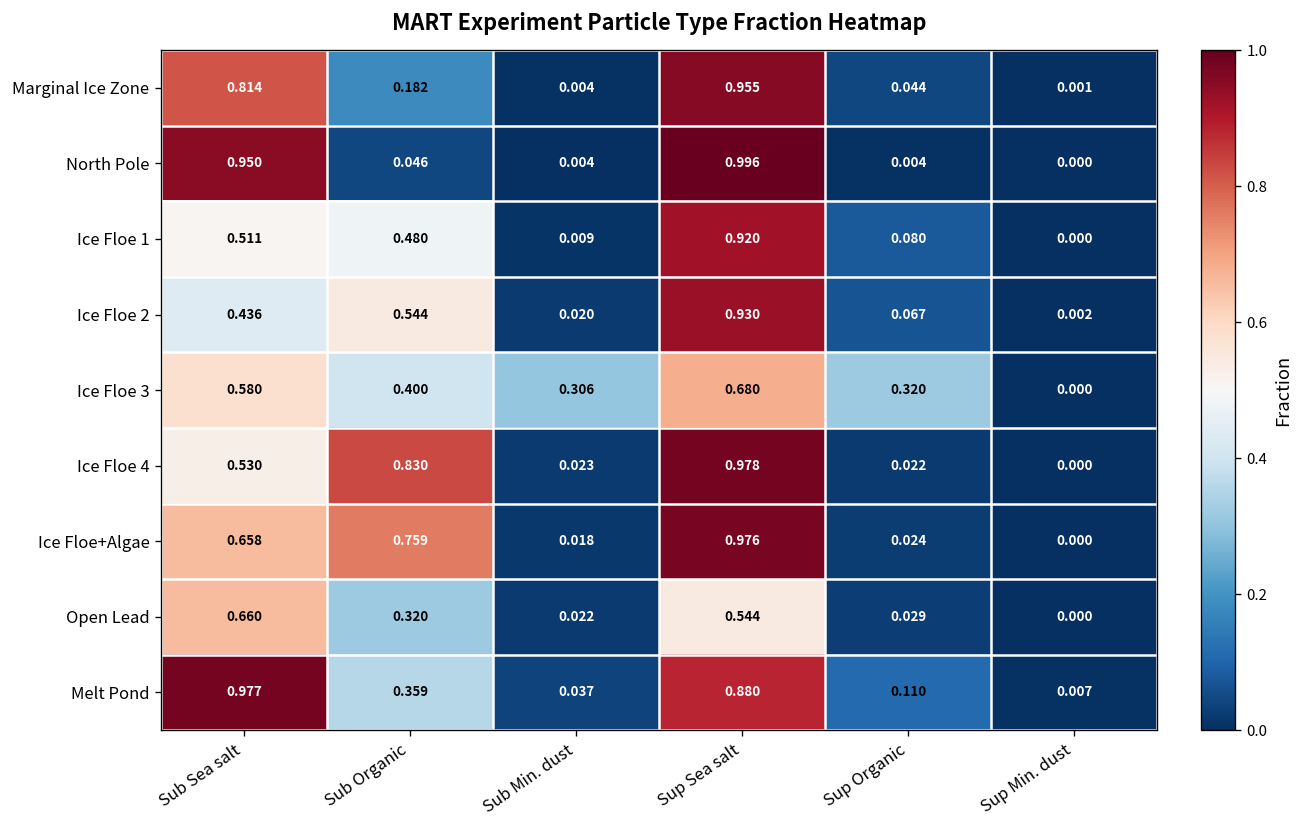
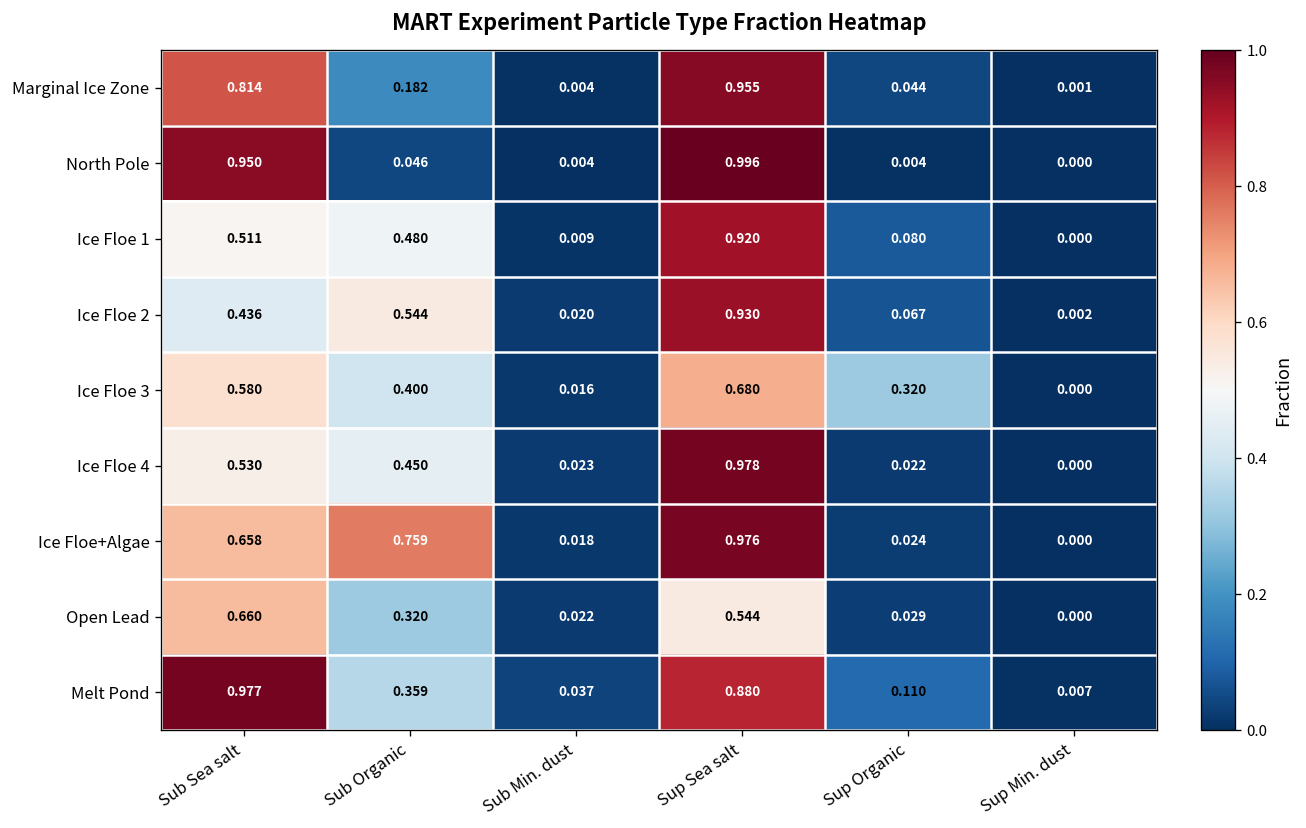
  {
    "Marginal Ice Zone": {
      "Sub Sea salt": 0.814,
      "Sub Organic": 0.182,
      "Sub Min. dust": 0.004,
      "Sup Sea salt": 0.955,
      "Sup Organic": 0.044,
      "Sup Min. dust": 0.001
    },
    "North Pole": {
      "Sub Sea salt": 0.950,
      "Sub Organic": 0.046,
      "Sub Min. dust": 0.004,
      "Sup Sea salt": 0.996,
      "Sup Organic": 0.004,
      "Sup Min. dust": 0.000
    },
    "Ice Floe 1": {
      "Sub Sea salt": 0.511,
      "Sub Organic": 0.480,
      "Sub Min. dust": 0.009,
      "Sup Sea salt": 0.920,
      "Sup Organic": 0.080,
      "Sup Min. dust": 0.000
    },
    "Ice Floe 2": {
      "Sub Sea salt": 0.436,
      "Sub Organic": 0.544,
      "Sub Min. dust": 0.020,
      "Sup Sea salt": 0.930,
      "Sup Organic": 0.067,
      "Sup Min. dust": 0.002
    },
    "Ice Floe 3": {
      "Sub Sea salt": 0.580,
      "Sub Organic": 0.400,
-     "Sub Min. dust": 0.306,
+     "Sub Min. dust": 0.016,
      "Sup Sea salt": 0.680,
      "Sup Organic": 0.320,
      "Sup Min. dust": 0.000
    },
    "Ice Floe 4": {
      "Sub Sea salt": 0.530,
-     "Sub Organic": 0.830,
+     "Sub Organic": 0.450,
      "Sub Min. dust": 0.023,
      "Sup Sea salt": 0.978,
      "Sup Organic": 0.022,
      "Sup Min. dust": 0.000
    },
    "Ice Floe+Algae": {
      "Sub Sea salt": 0.658,
      "Sub Organic": 0.759,
      "Sub Min. dust": 0.018,
      "Sup Sea salt": 0.976,
      "Sup Organic": 0.024,
      "Sup Min. dust": 0.000
    },
    "Open Lead": {
      "Sub Sea salt": 0.660,
      "Sub Organic": 0.320,
      "Sub Min. dust": 0.022,
      "Sup Sea salt": 0.544,
      "Sup Organic": 0.029,
      "Sup Min. dust": 0.000
    },
    "Melt Pond": {
      "Sub Sea salt": 0.977,
      "Sub Organic": 0.359,
      "Sub Min. dust": 0.037,
      "Sup Sea salt": 0.880,
      "Sup Organic": 0.110,
      "Sup Min. dust": 0.007
    }
  }
